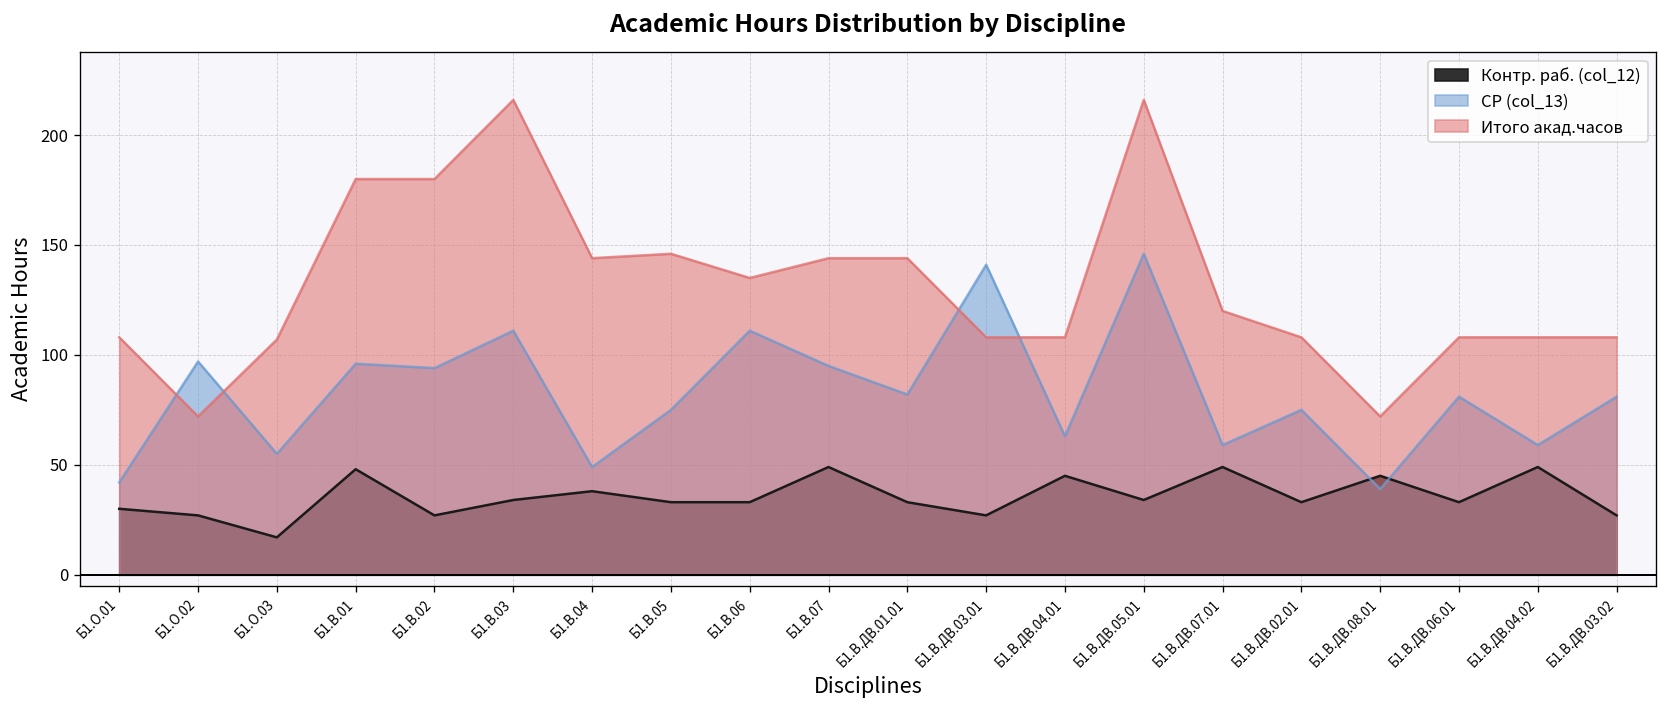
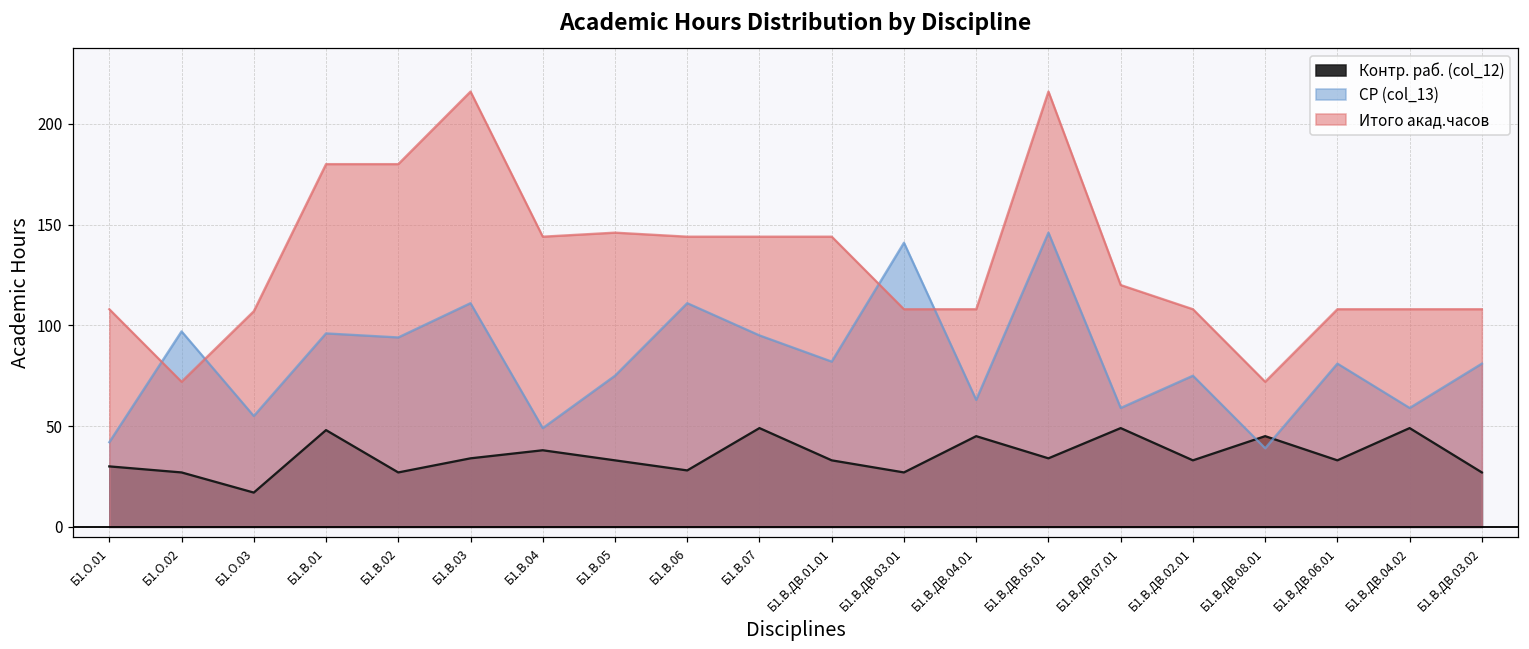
  {
    "Контр. раб. (col_12)": {
      "Б1.О.01": 30,
      "Б1.О.02": 27,
      "Б1.О.03": 17,
      "Б1.В.01": 48,
      "Б1.В.02": 27,
      "Б1.В.03": 34,
      "Б1.В.04": 38,
      "Б1.В.05": 33,
-     "Б1.В.06": 33,
+     "Б1.В.06": 28,
      "Б1.В.07": 49,
      "Б1.В.ДВ.01.01": 33,
      "Б1.В.ДВ.03.01": 27,
      "Б1.В.ДВ.04.01": 45,
      "Б1.В.ДВ.05.01": 34,
      "Б1.В.ДВ.07.01": 49,
      "Б1.В.ДВ.02.01": 33,
      "Б1.В.ДВ.08.01": 45,
      "Б1.В.ДВ.06.01": 33,
      "Б1.В.ДВ.04.02": 49,
      "Б1.В.ДВ.03.02": 27
    },
    "СР (col_13)": {
      "Б1.О.01": 42,
      "Б1.О.02": 97,
      "Б1.О.03": 55,
      "Б1.В.01": 96,
      "Б1.В.02": 94,
      "Б1.В.03": 111,
      "Б1.В.04": 49,
      "Б1.В.05": 75,
      "Б1.В.06": 111,
      "Б1.В.07": 95,
      "Б1.В.ДВ.01.01": 82,
      "Б1.В.ДВ.03.01": 141,
      "Б1.В.ДВ.04.01": 63,
      "Б1.В.ДВ.05.01": 146,
      "Б1.В.ДВ.07.01": 59,
      "Б1.В.ДВ.02.01": 75,
      "Б1.В.ДВ.08.01": 39,
      "Б1.В.ДВ.06.01": 81,
      "Б1.В.ДВ.04.02": 59,
      "Б1.В.ДВ.03.02": 81
    },
    "Итого акад.часов": {
      "Б1.О.01": 108,
      "Б1.О.02": 72,
      "Б1.О.03": 107,
      "Б1.В.01": 180,
      "Б1.В.02": 180,
      "Б1.В.03": 216,
      "Б1.В.04": 144,
      "Б1.В.05": 146,
-     "Б1.В.06": 135,
+     "Б1.В.06": 144,
      "Б1.В.07": 144,
      "Б1.В.ДВ.01.01": 144,
      "Б1.В.ДВ.03.01": 108,
      "Б1.В.ДВ.04.01": 108,
      "Б1.В.ДВ.05.01": 216,
      "Б1.В.ДВ.07.01": 120,
      "Б1.В.ДВ.02.01": 108,
      "Б1.В.ДВ.08.01": 72,
      "Б1.В.ДВ.06.01": 108,
      "Б1.В.ДВ.04.02": 108,
      "Б1.В.ДВ.03.02": 108
    }
  }
